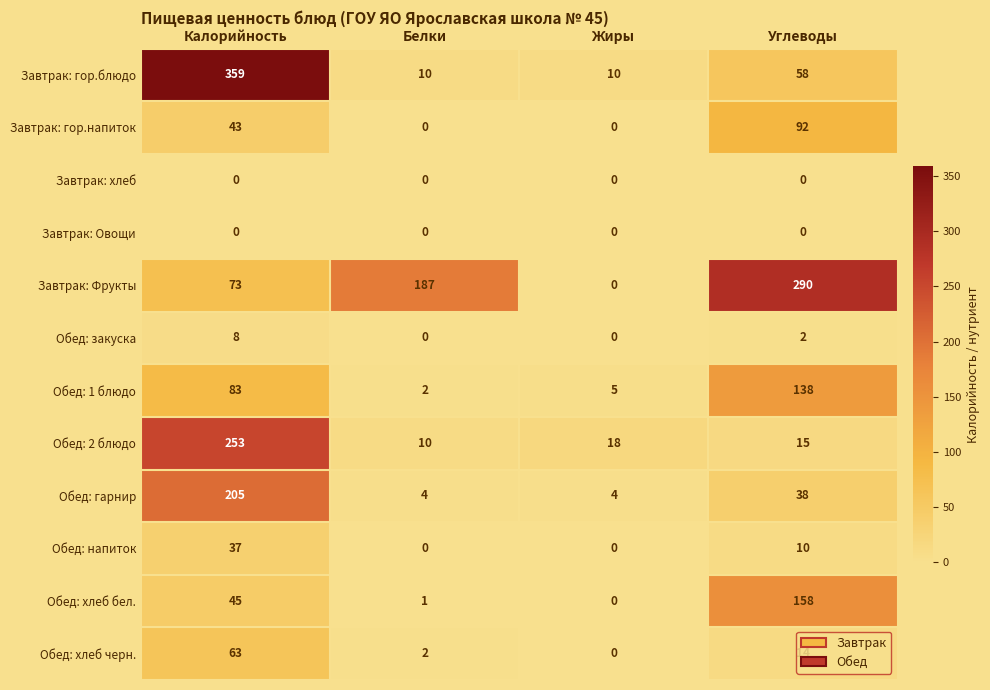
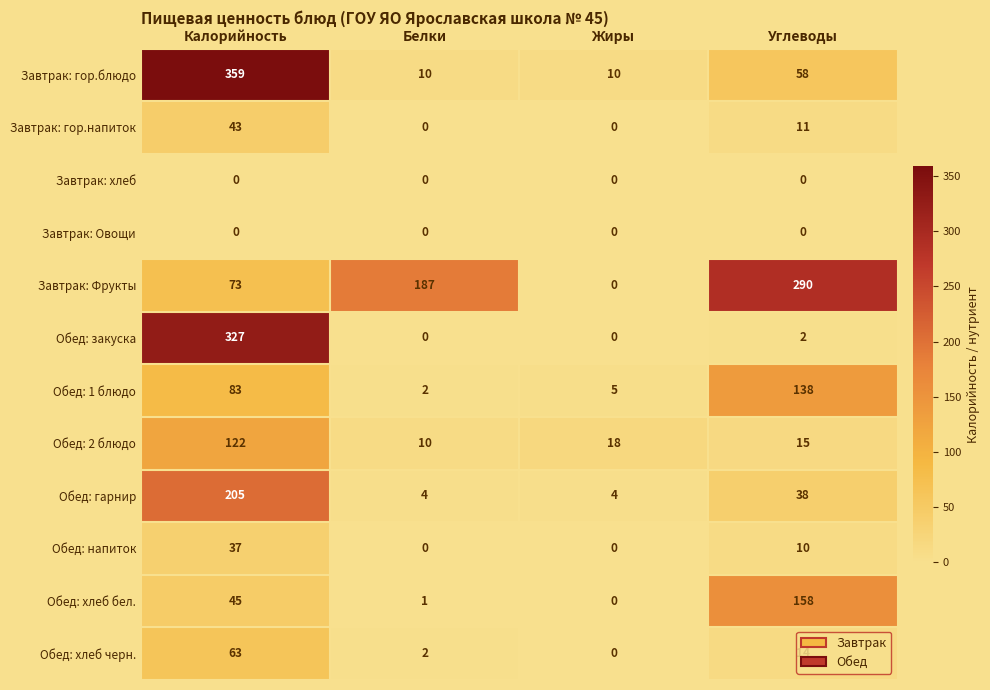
  {
    "Завтрак: гор.блюдо": {
      "Калорийность": 359,
      "Белки": 10,
      "Жиры": 10,
      "Углеводы": 58
    },
    "Завтрак: гор.напиток": {
      "Калорийность": 43,
      "Белки": 0,
      "Жиры": 0,
-     "Углеводы": 92
+     "Углеводы": 11
    },
    "Завтрак: хлеб": {
      "Калорийность": 0,
      "Белки": 0,
      "Жиры": 0,
      "Углеводы": 0
    },
    "Завтрак: Овощи": {
      "Калорийность": 0,
      "Белки": 0,
      "Жиры": 0,
      "Углеводы": 0
    },
    "Завтрак: Фрукты": {
      "Калорийность": 73,
      "Белки": 187,
      "Жиры": 0,
      "Углеводы": 290
    },
    "Обед: закуска": {
-     "Калорийность": 8,
+     "Калорийность": 327,
      "Белки": 0,
      "Жиры": 0,
      "Углеводы": 2
    },
    "Обед: 1 блюдо": {
      "Калорийность": 83,
      "Белки": 2,
      "Жиры": 5,
      "Углеводы": 138
    },
    "Обед: 2 блюдо": {
-     "Калорийность": 253,
+     "Калорийность": 122,
      "Белки": 10,
      "Жиры": 18,
      "Углеводы": 15
    },
    "Обед: гарнир": {
      "Калорийность": 205,
      "Белки": 4,
      "Жиры": 4,
      "Углеводы": 38
    },
    "Обед: напиток": {
      "Калорийность": 37,
      "Белки": 0,
      "Жиры": 0,
      "Углеводы": 10
    },
    "Обед: хлеб бел.": {
      "Калорийность": 45,
      "Белки": 1,
      "Жиры": 0,
      "Углеводы": 158
    },
    "Обед: хлеб черн.": {
      "Калорийность": 63,
      "Белки": 2,
      "Жиры": 0
    }
  }
